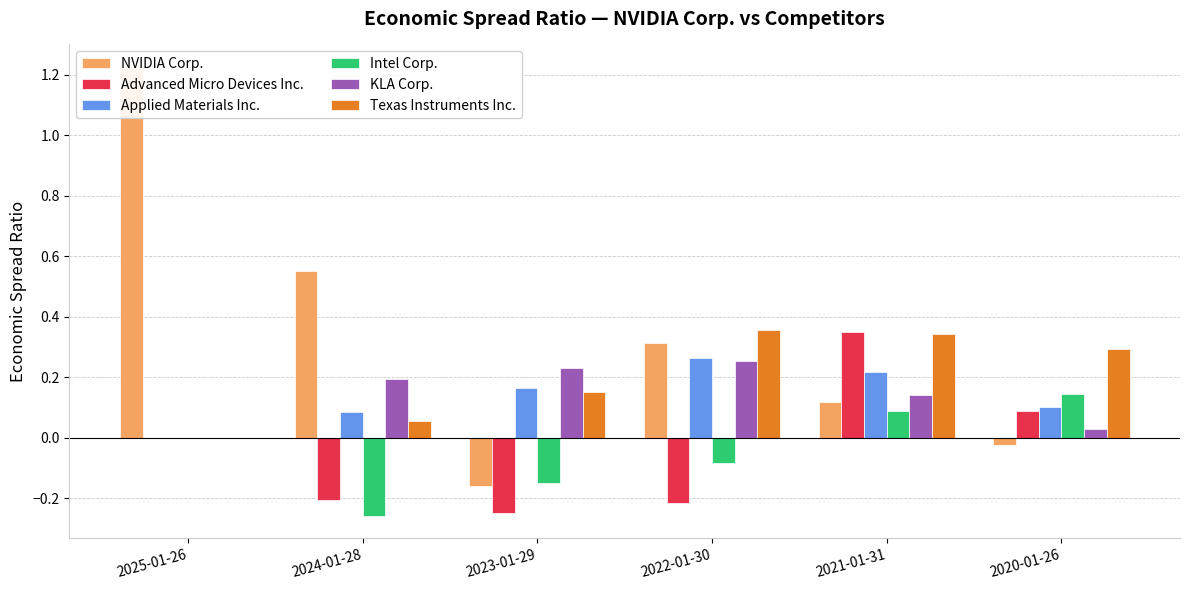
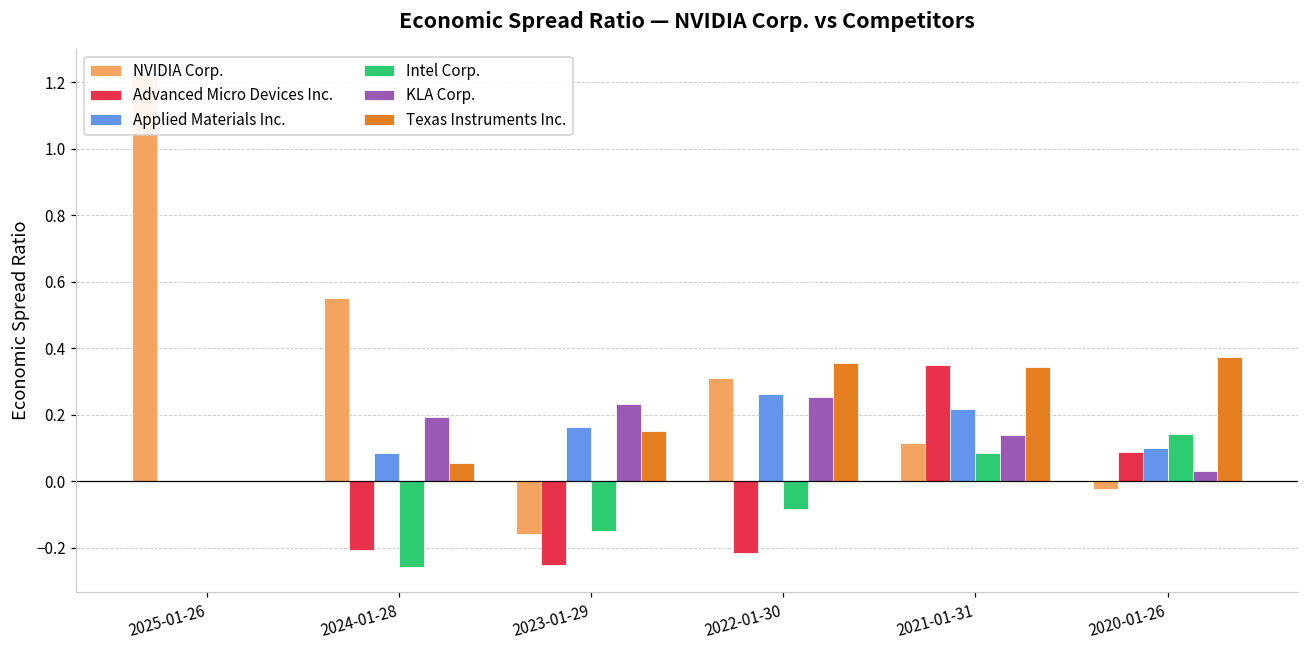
  {
    "NVIDIA Corp.": {
      "2024-01-28": 0.55,
      "2023-01-29": -0.16,
      "2022-01-30": 0.31,
      "2021-01-31": 0.12,
      "2020-01-26": -0.02
    },
    "Advanced Micro Devices Inc.": {
      "2025-01-26": 0.00,
      "2024-01-28": -0.21,
      "2023-01-29": -0.25,
      "2022-01-30": -0.22,
      "2021-01-31": 0.35,
      "2020-01-26": 0.09
    },
    "Applied Materials Inc.": {
      "2025-01-26": 0.00,
      "2024-01-28": 0.08,
      "2023-01-29": 0.16,
      "2022-01-30": 0.26,
      "2021-01-31": 0.22,
      "2020-01-26": 0.10
    },
    "Intel Corp.": {
      "2025-01-26": 0.00,
      "2024-01-28": -0.26,
      "2023-01-29": -0.15,
      "2022-01-30": -0.08,
      "2021-01-31": 0.09,
      "2020-01-26": 0.14
    },
    "KLA Corp.": {
      "2025-01-26": 0.00,
      "2024-01-28": 0.19,
      "2023-01-29": 0.23,
      "2022-01-30": 0.25,
      "2021-01-31": 0.14,
      "2020-01-26": 0.03
    },
    "Texas Instruments Inc.": {
      "2025-01-26": 0.00,
      "2024-01-28": 0.05,
      "2023-01-29": 0.15,
      "2022-01-30": 0.36,
      "2021-01-31": 0.34,
-     "2020-01-26": 0.29
+     "2020-01-26": 0.37
    }
  }
